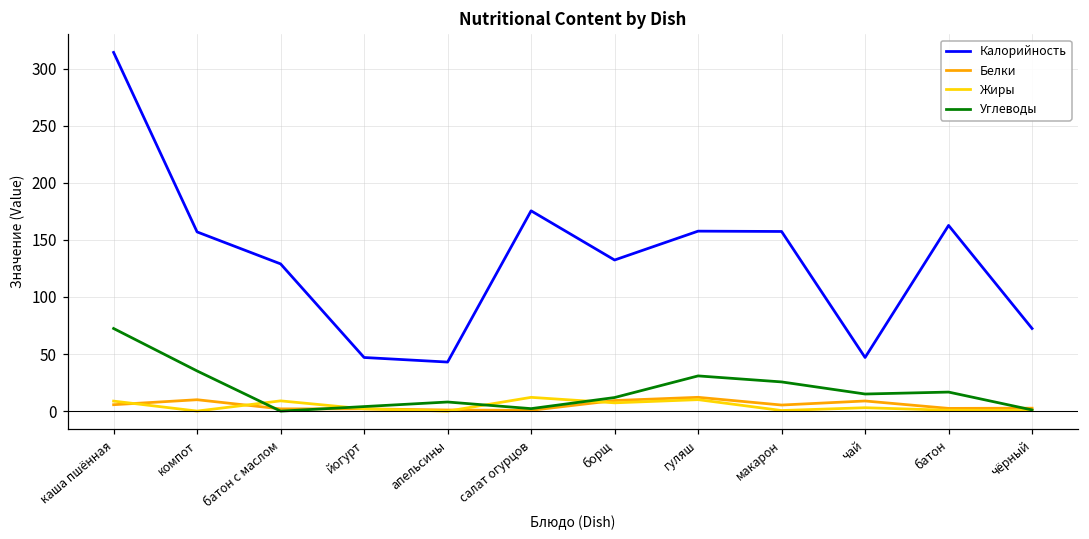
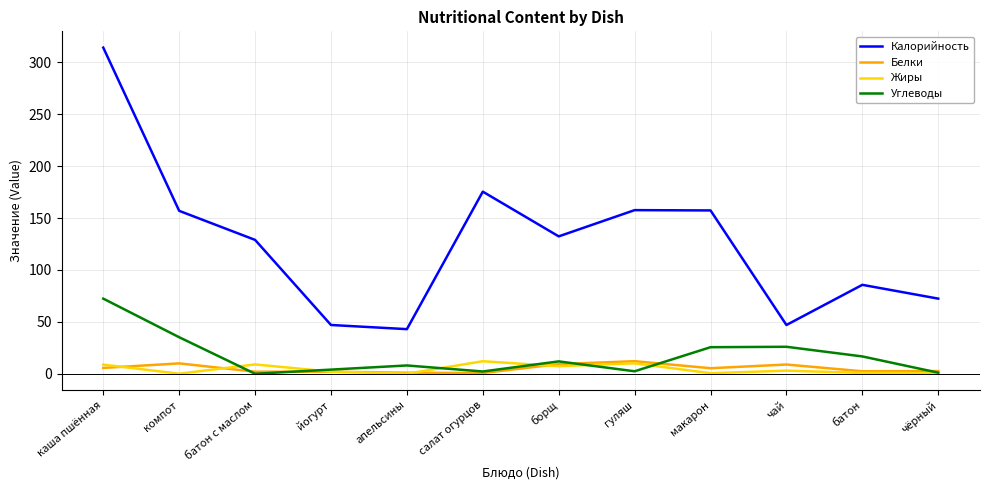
  {
    "Калорийность": {
      "каша пшённая": 314,
      "компот": 157,
      "батон с маслом": 129,
      "йогурт": 47,
      "апельсины": 43,
      "салат огурцов": 176,
      "борщ": 132,
      "гуляш": 158,
      "макарон": 157,
      "чай": 47,
-     "батон": 163,
+     "батон": 86,
      "чёрный": 72
    },
    "Углеводы": {
      "каша пшённая": 72,
      "компот": 35,
      "апельсины": 8,
      "борщ": 12,
-     "гуляш": 31,
+     "гуляш": 2,
      "макарон": 26,
-     "чай": 15,
+     "чай": 26,
      "батон": 17
    }
  }
